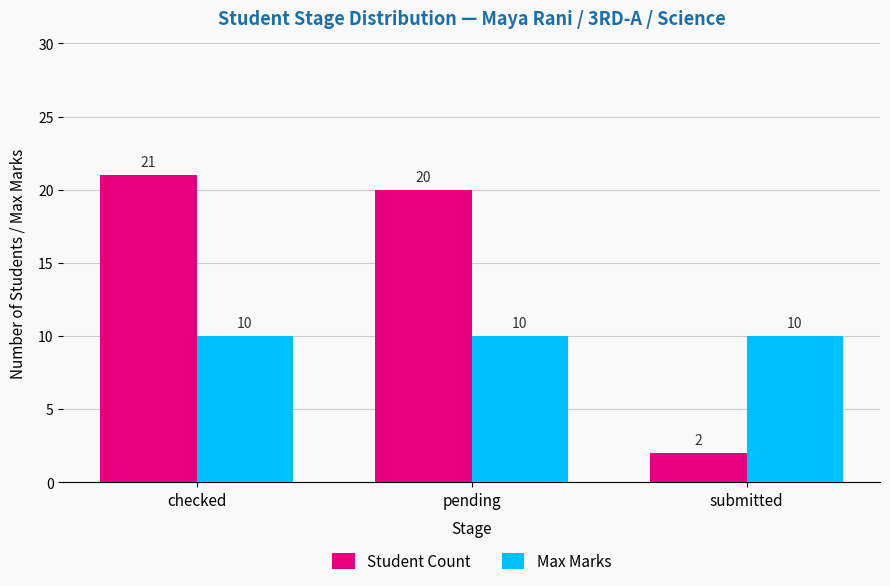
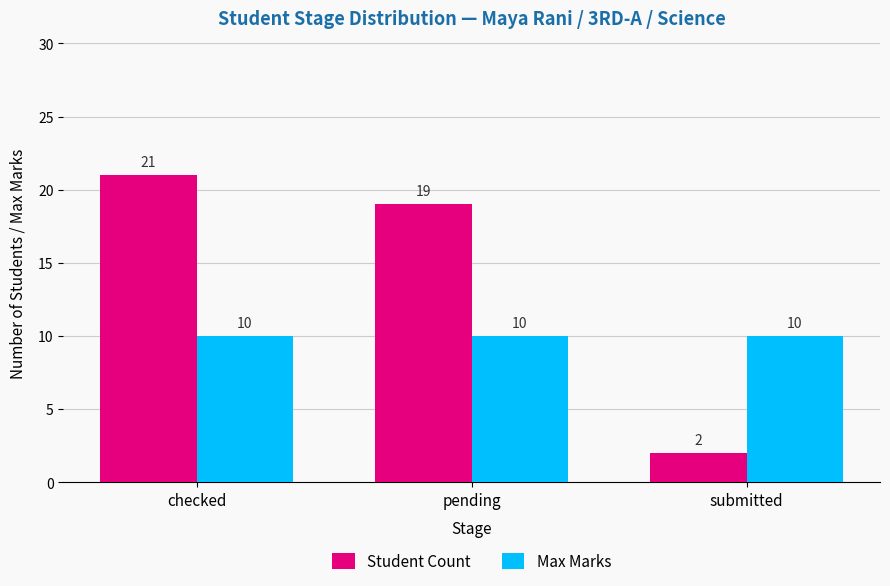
  {
    "Student Count": {
      "checked": 21,
-     "pending": 20,
+     "pending": 19,
      "submitted": 2
    },
    "Max Marks": {
      "checked": 10,
      "pending": 10,
      "submitted": 10
    }
  }
